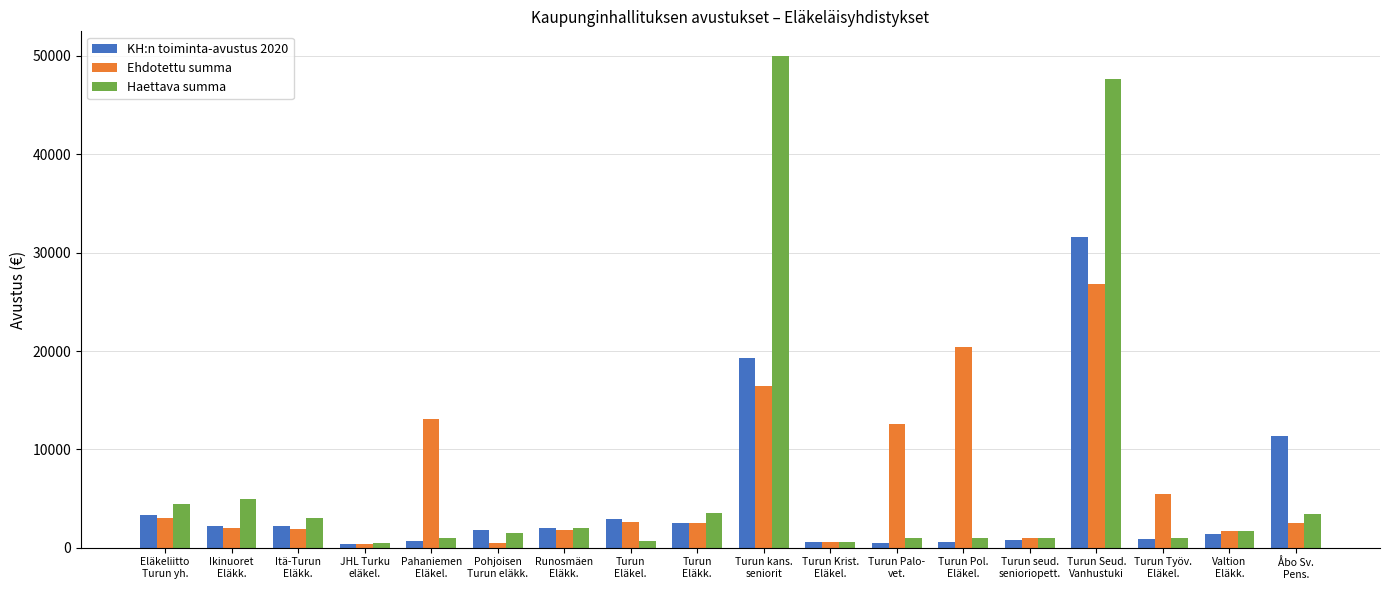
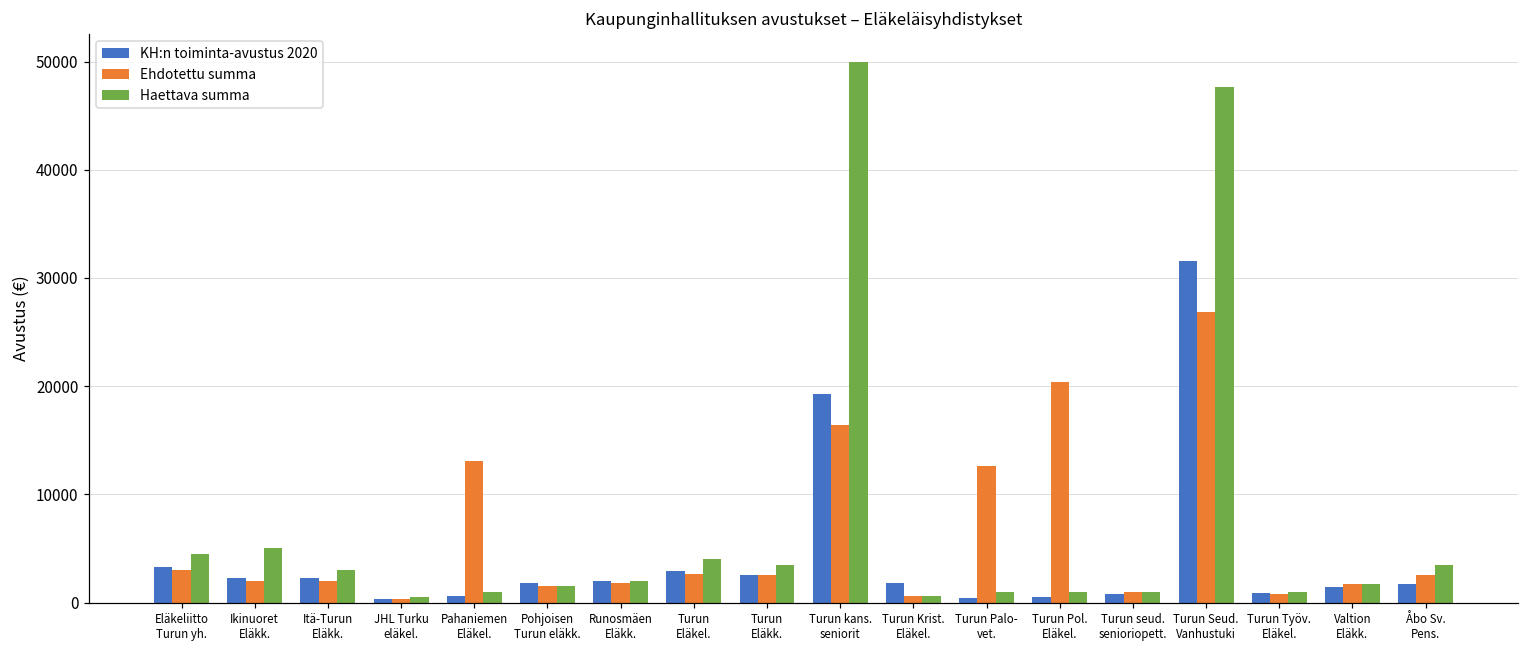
  {
    "KH:n toiminta-avustus 2020": {
      "Eläkeliitto Turun yh.": 3000,
      "Ikinuoret Eläkk.": 2000,
      "Itä-Turun Eläkk.": 2000,
      "JHL Turku eläkel.": 0,
      "Pahaniemen Eläkel.": 1000,
      "Pohjoisen Turun eläkk.": 2000,
      "Runosmäen Eläkk.": 2000,
      "Turun Eläkel.": 3000,
      "Turun Eläkk.": 3000,
      "Turun kans. seniorit": 19000,
-     "Turun Krist. Eläkel.": 1000,
+     "Turun Krist. Eläkel.": 2000,
      "Turun Palo- vet.": 0,
      "Turun Pol. Eläkel.": 1000,
      "Turun seud. senioriopett.": 1000,
      "Turun Seud. Vanhustuki": 32000,
      "Turun Työv. Eläkel.": 1000,
      "Valtion Eläkk.": 1000,
-     "Åbo Sv. Pens.": 11000
+     "Åbo Sv. Pens.": 2000
    },
    "Ehdotettu summa": {
      "Eläkeliitto Turun yh.": 3000,
      "Ikinuoret Eläkk.": 2000,
      "Itä-Turun Eläkk.": 2000,
      "JHL Turku eläkel.": 0,
      "Pahaniemen Eläkel.": 13000,
-     "Pohjoisen Turun eläkk.": 1000,
+     "Pohjoisen Turun eläkk.": 2000,
      "Runosmäen Eläkk.": 2000,
      "Turun Eläkel.": 3000,
      "Turun Eläkk.": 3000,
      "Turun kans. seniorit": 16000,
      "Turun Krist. Eläkel.": 1000,
      "Turun Palo- vet.": 13000,
      "Turun Pol. Eläkel.": 20000,
      "Turun seud. senioriopett.": 1000,
      "Turun Seud. Vanhustuki": 27000,
-     "Turun Työv. Eläkel.": 5000,
+     "Turun Työv. Eläkel.": 1000,
      "Valtion Eläkk.": 2000,
      "Åbo Sv. Pens.": 3000
    },
    "Haettava summa": {
      "Eläkeliitto Turun yh.": 5000,
      "Ikinuoret Eläkk.": 5000,
      "Itä-Turun Eläkk.": 3000,
      "JHL Turku eläkel.": 1000,
      "Pahaniemen Eläkel.": 1000,
      "Pohjoisen Turun eläkk.": 2000,
      "Runosmäen Eläkk.": 2000,
-     "Turun Eläkel.": 1000,
+     "Turun Eläkel.": 4000,
      "Turun Eläkk.": 4000,
      "Turun kans. seniorit": 50000,
      "Turun Krist. Eläkel.": 1000,
      "Turun Palo- vet.": 1000,
      "Turun Pol. Eläkel.": 1000,
      "Turun seud. senioriopett.": 1000,
      "Turun Seud. Vanhustuki": 48000,
      "Turun Työv. Eläkel.": 1000,
      "Valtion Eläkk.": 2000,
      "Åbo Sv. Pens.": 3000
    }
  }
